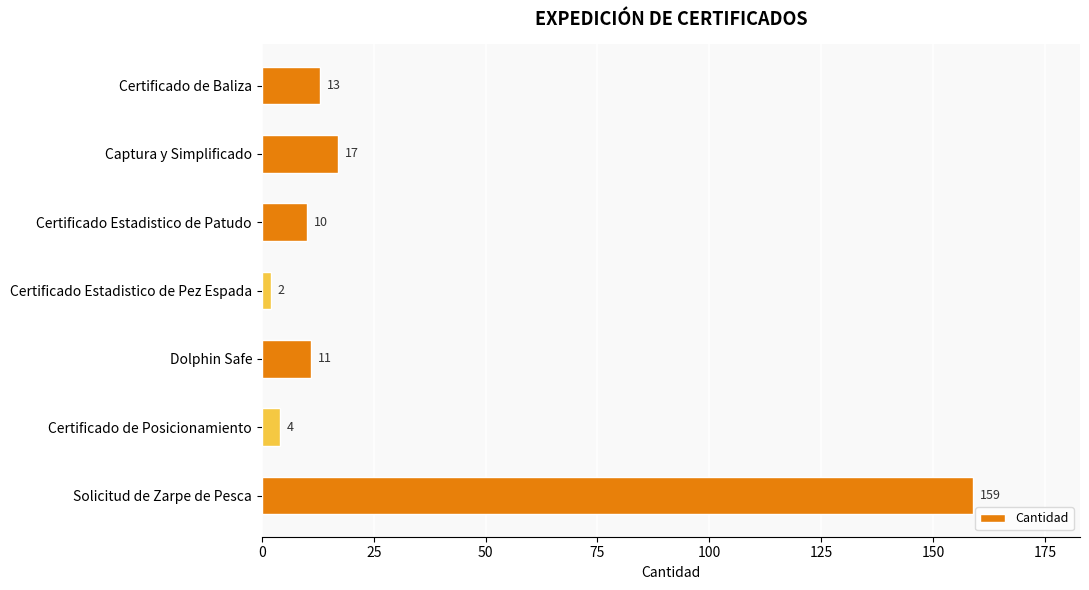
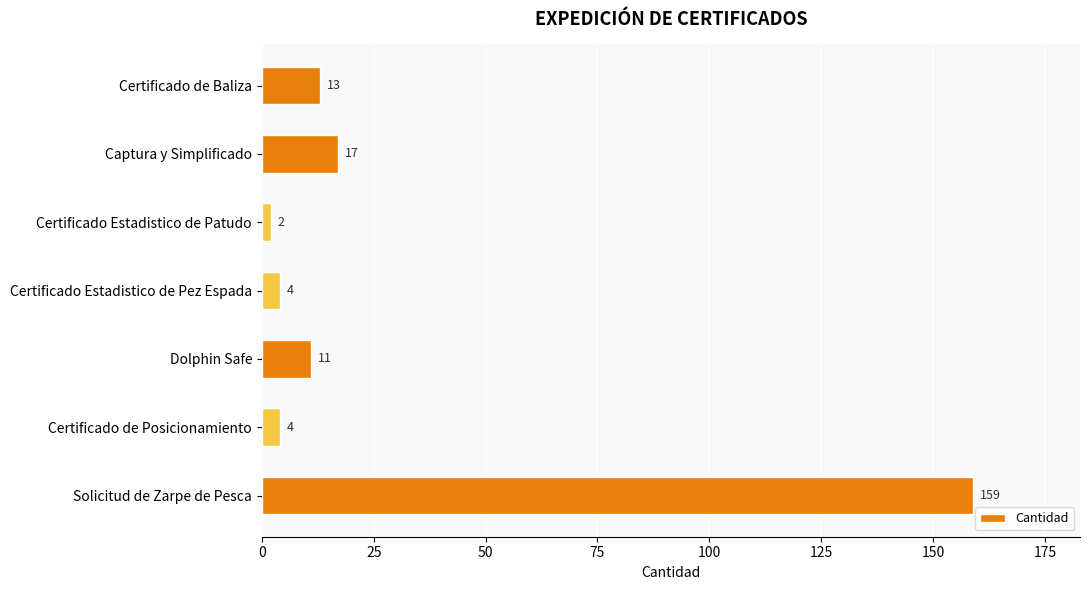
  {
    "Certificado de Baliza": 13,
    "Captura y Simplificado": 17,
-   "Certificado Estadistico de Patudo": 10,
-   "Certificado Estadistico de Pez Espada": 2,
+   "Certificado Estadistico de Patudo": 2,
+   "Certificado Estadistico de Pez Espada": 4,
    "Dolphin Safe": 11,
    "Certificado de Posicionamiento": 4,
    "Solicitud de Zarpe de Pesca": 159
  }
